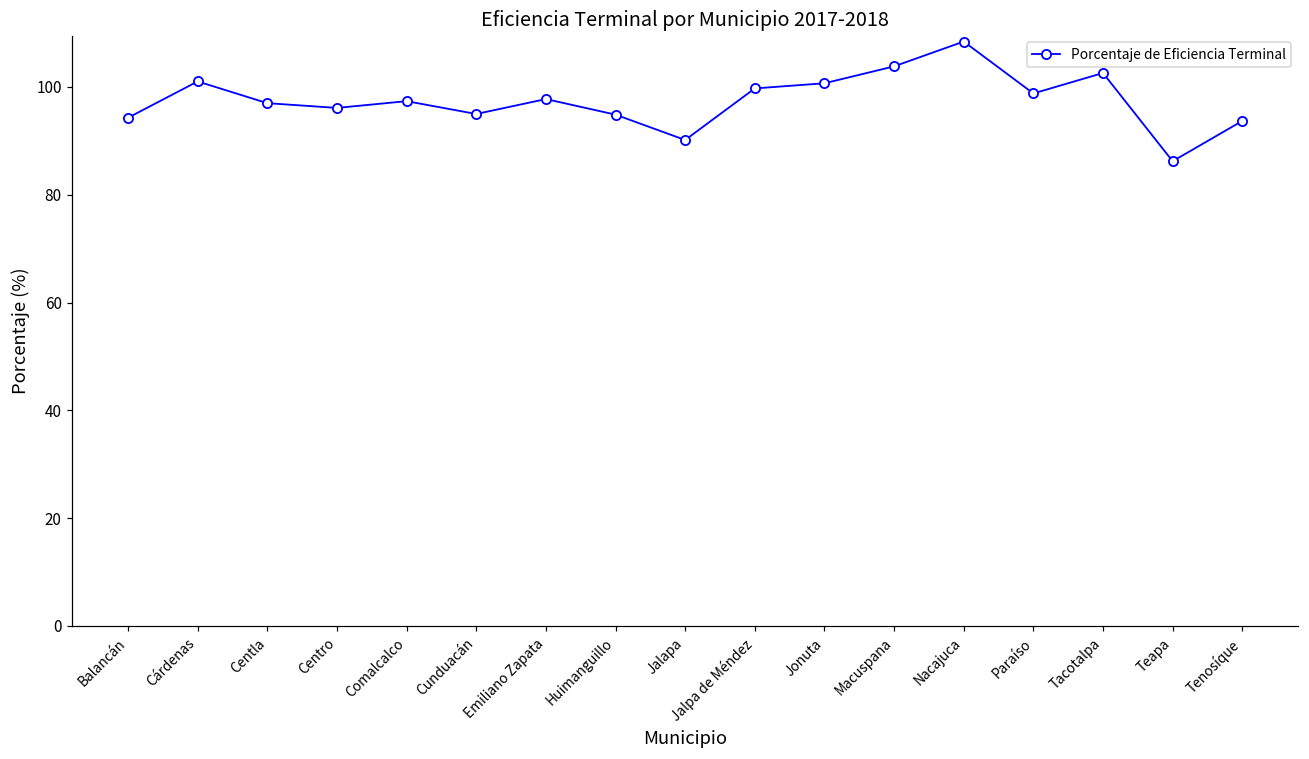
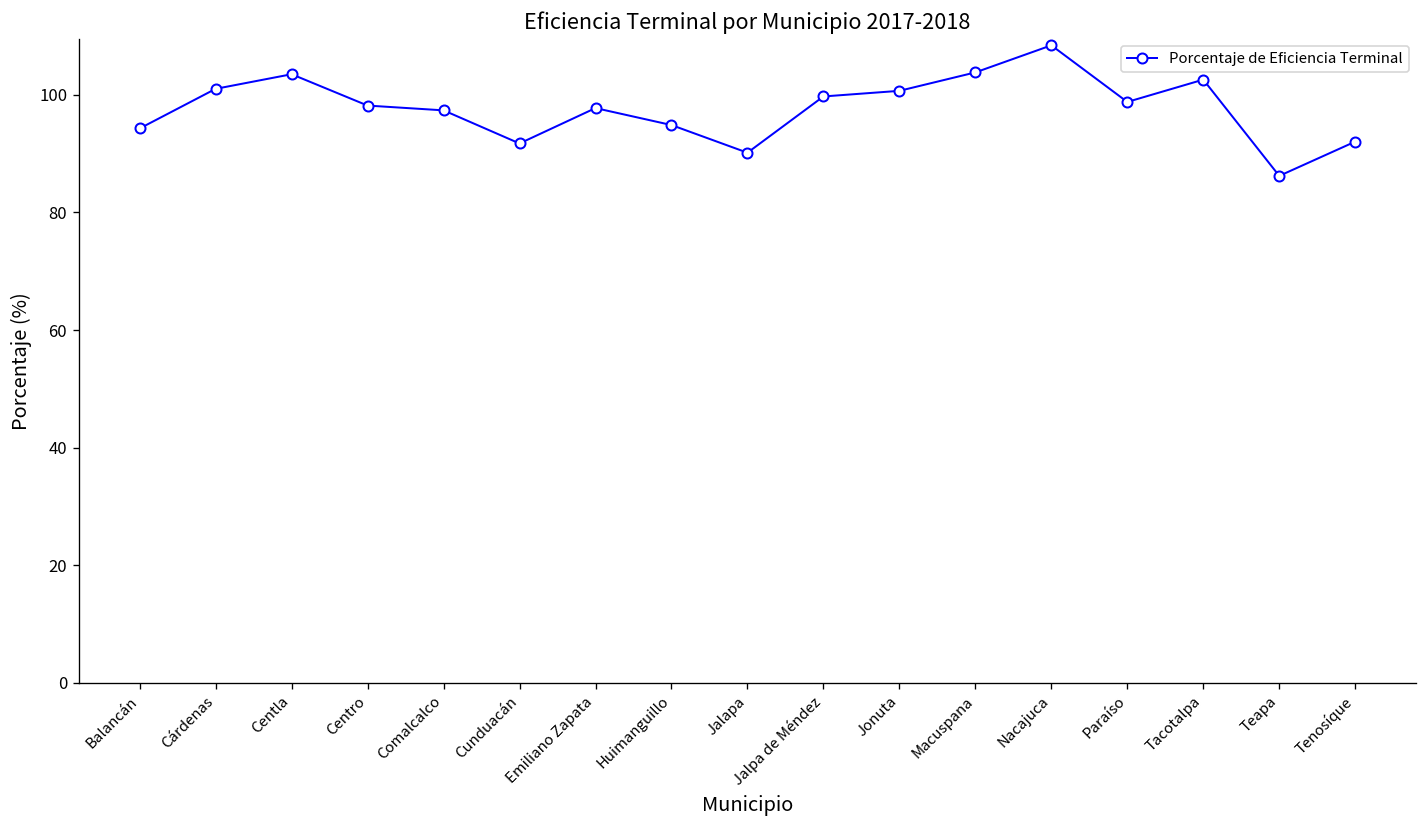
  {
    "Balancán": 94,
    "Cárdenas": 101,
-   "Centla": 97,
-   "Centro": 96,
+   "Centla": 104,
+   "Centro": 98,
    "Comalcalco": 97,
-   "Cunduacán": 95,
+   "Cunduacán": 92,
    "Emiliano Zapata": 98,
    "Huimanguillo": 95,
    "Jalapa": 90,
    "Jalpa de Méndez": 100,
    "Jonuta": 101,
    "Macuspana": 104,
    "Nacajuca": 108,
    "Paraíso": 99,
    "Tacotalpa": 103,
    "Teapa": 86,
-   "Tenosíque": 94
+   "Tenosíque": 92
  }
